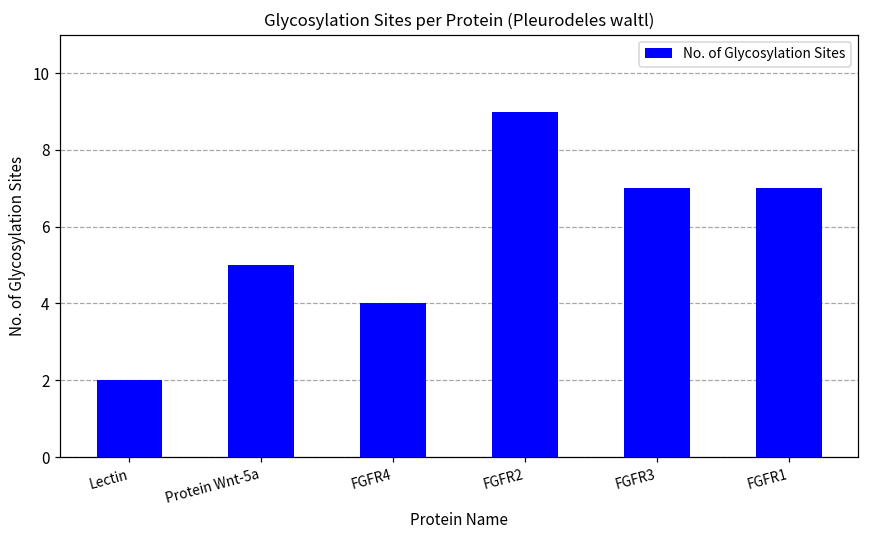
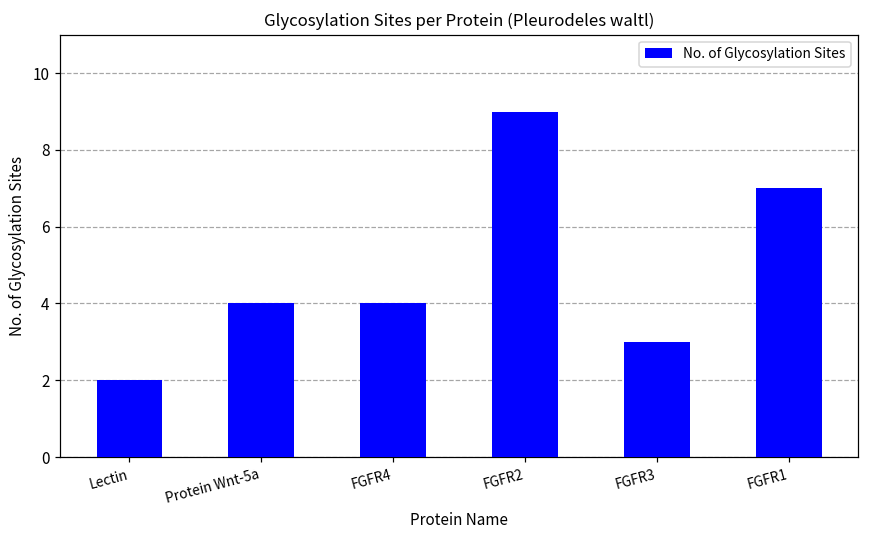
  {
    "Lectin": 2,
-   "Protein Wnt-5a": 5,
+   "Protein Wnt-5a": 4,
    "FGFR4": 4,
    "FGFR2": 9,
-   "FGFR3": 7,
+   "FGFR3": 3,
    "FGFR1": 7
  }
